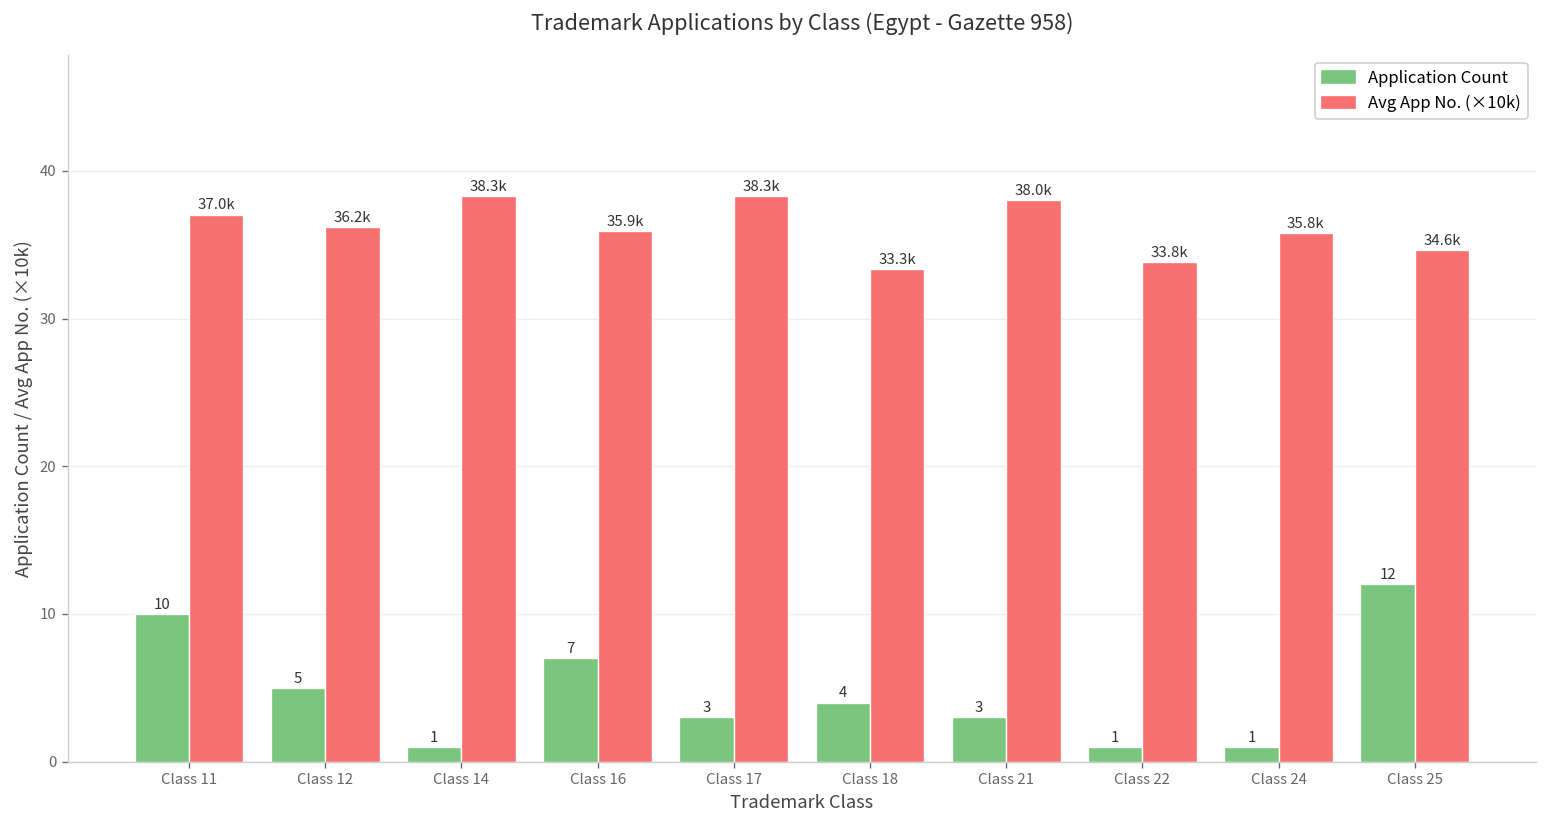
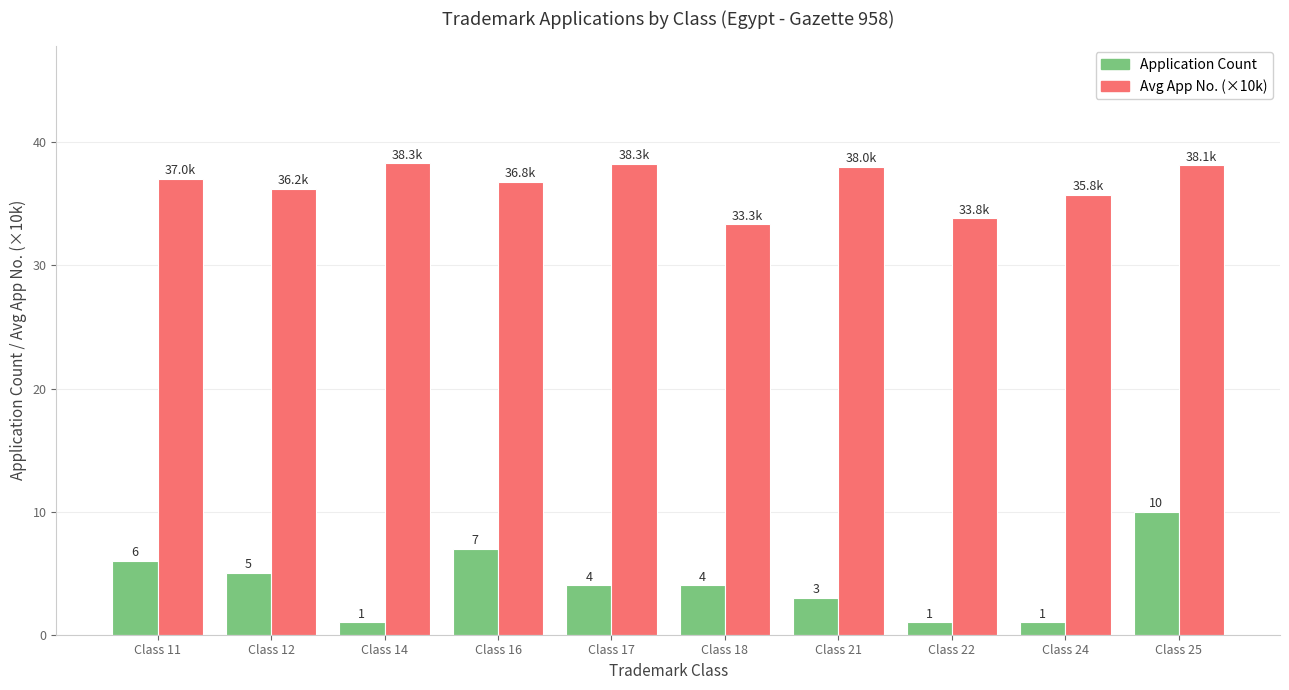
  {
    "Application Count": {
-     "Class 11": "10",
+     "Class 11": "6",
      "Class 12": "5",
      "Class 14": "1",
      "Class 16": "7",
-     "Class 17": "3",
+     "Class 17": "4",
      "Class 18": "4",
      "Class 21": "3",
      "Class 22": "1",
      "Class 24": "1",
-     "Class 25": "12"
+     "Class 25": "10"
    },
    "Avg App No. (×10k)": {
      "Class 11": "37.0k",
      "Class 12": "36.2k",
      "Class 14": "38.3k",
-     "Class 16": "35.9k",
+     "Class 16": "36.8k",
      "Class 17": "38.3k",
      "Class 18": "33.3k",
      "Class 21": "38.0k",
      "Class 22": "33.8k",
      "Class 24": "35.8k",
-     "Class 25": "34.6k"
+     "Class 25": "38.1k"
    }
  }
